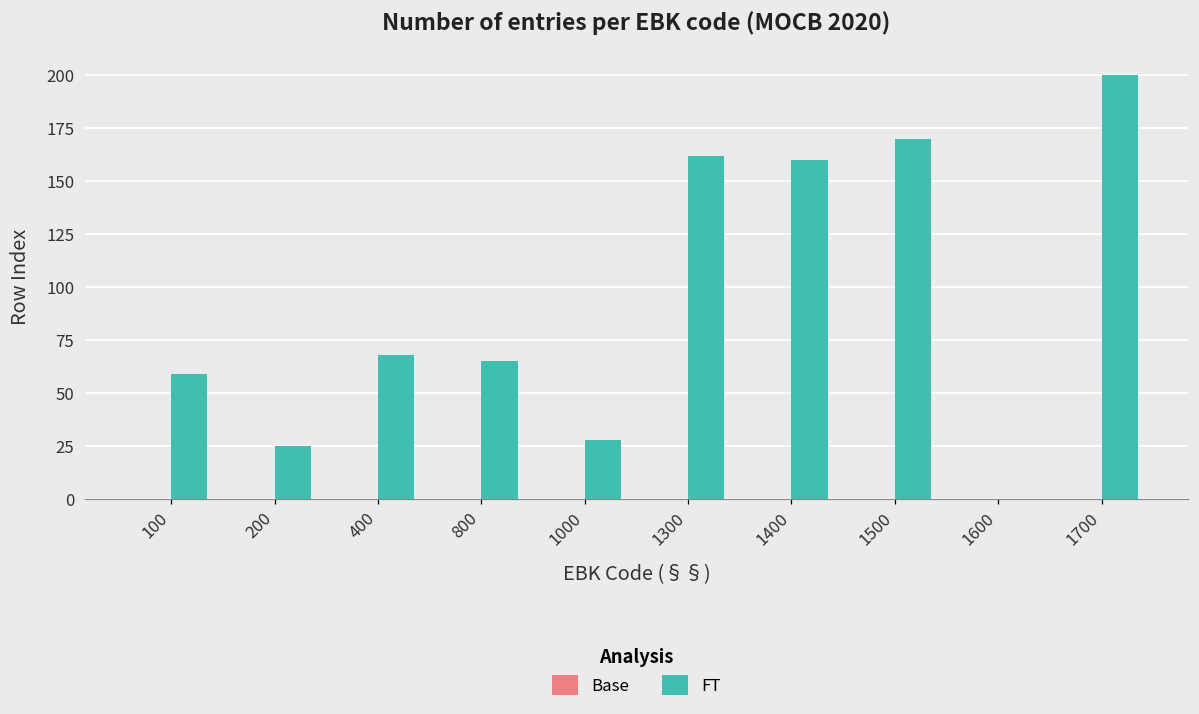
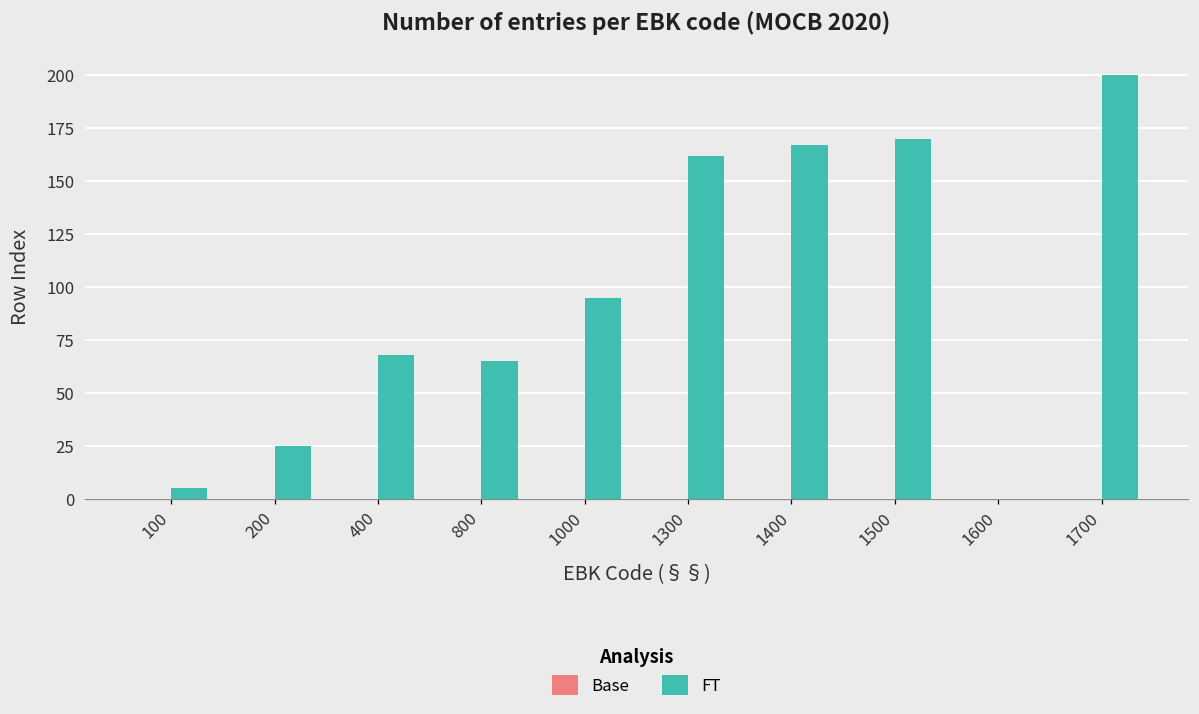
  {
    "Base": {
      "100": 0,
      "200": 0,
      "400": 0,
      "800": 0,
      "1000": 0,
      "1300": 0,
      "1400": 0,
      "1500": 0,
      "1600": 0,
      "1700": 0
    },
    "FT": {
-     "100": 59,
+     "100": 5,
      "200": 25,
      "400": 68,
      "800": 65,
-     "1000": 28,
+     "1000": 95,
      "1300": 162,
-     "1400": 160,
+     "1400": 167,
      "1500": 170,
      "1600": 0,
      "1700": 200
    }
  }
